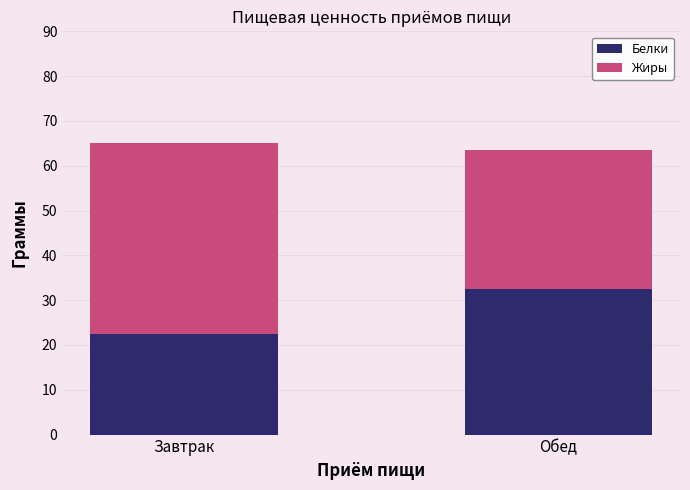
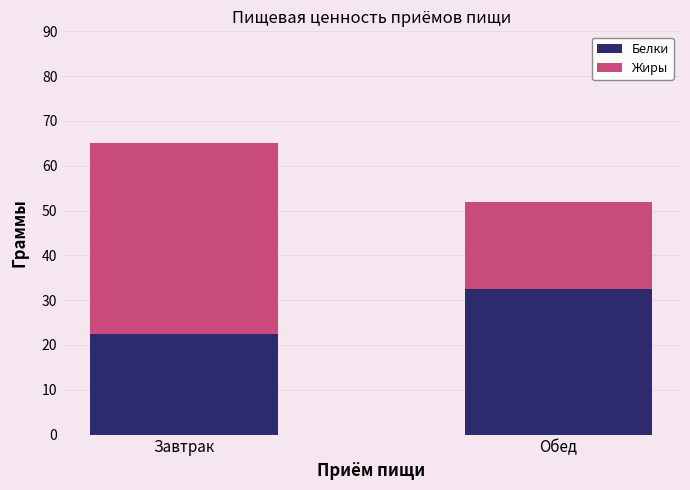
  {
    "Белки": {
      "Завтрак": 22,
      "Обед": 33
    },
    "Жиры": {
      "Завтрак": 43,
-     "Обед": 31
+     "Обед": 20
    }
  }
